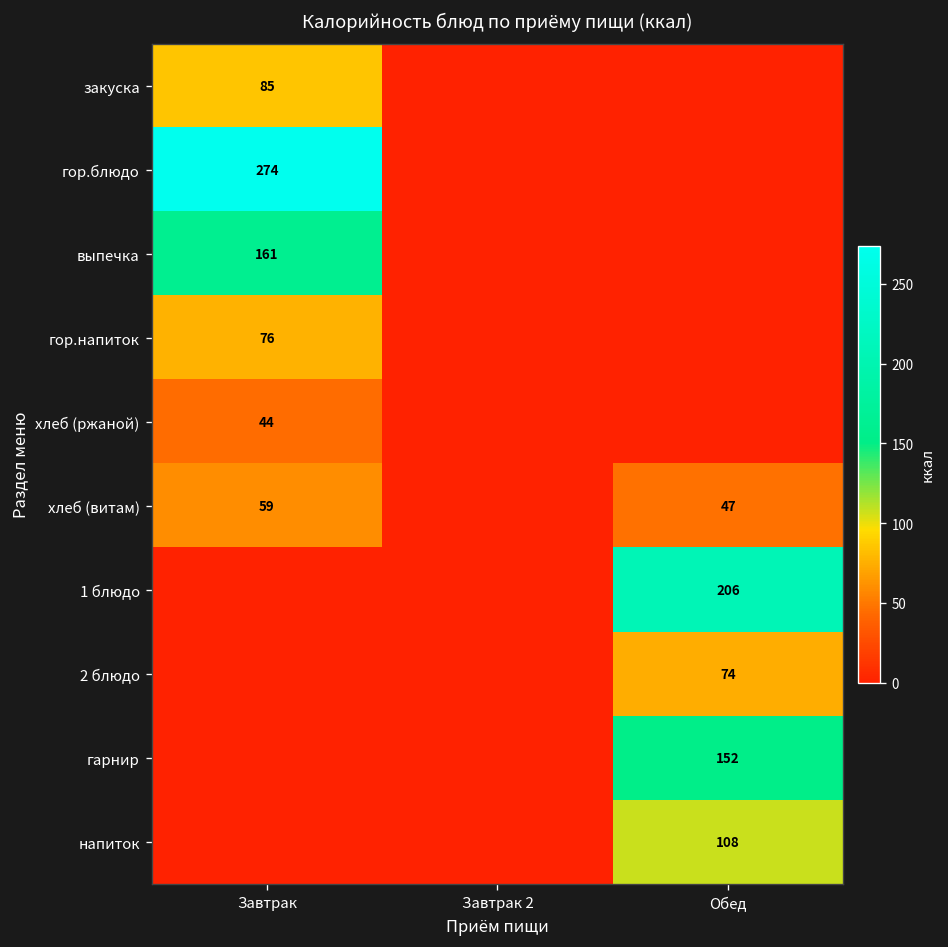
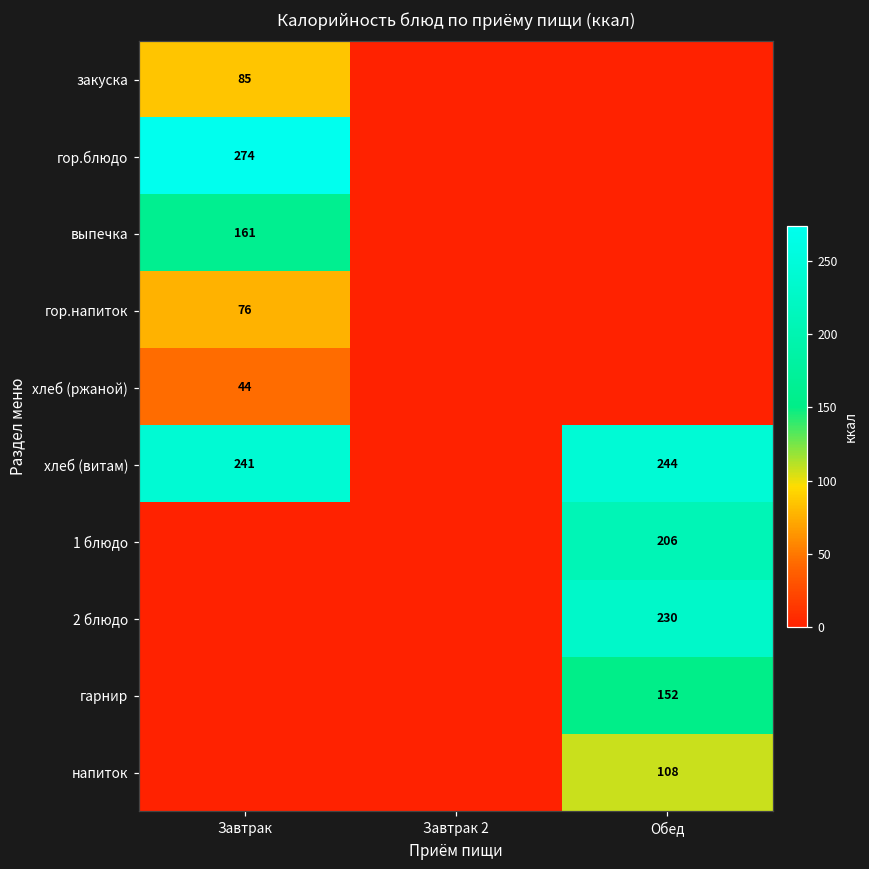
  {
    "закуска": {
      "Завтрак": 85
    },
    "гор.блюдо": {
      "Завтрак": 274
    },
    "выпечка": {
      "Завтрак": 161
    },
    "гор.напиток": {
      "Завтрак": 76
    },
    "хлеб (ржаной)": {
      "Завтрак": 44
    },
    "хлеб (витам)": {
-     "Завтрак": 59,
-     "Обед": 47
+     "Завтрак": 241,
+     "Обед": 244
    },
    "1 блюдо": {
      "Обед": 206
    },
    "2 блюдо": {
-     "Обед": 74
+     "Обед": 230
    },
    "гарнир": {
      "Обед": 152
    },
    "напиток": {
      "Обед": 108
    }
  }
